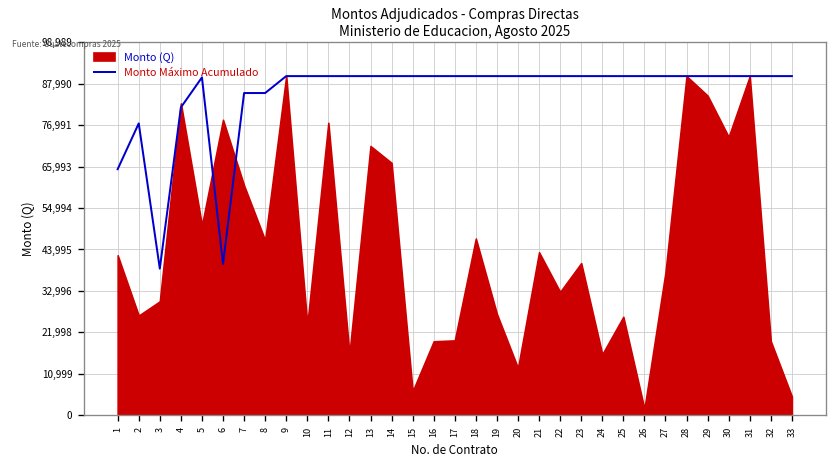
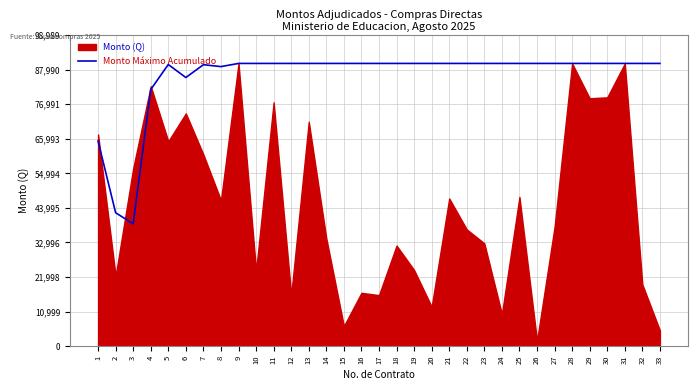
  {
    "Monto (Q)": {
-     "1": "42,000",
-     "2": "26,000",
-     "3": "30,000",
+     "1": "67,000",
+     "2": "22,000",
+     "3": "57,000",
      "4": "83,000",
-     "5": "50,000",
-     "6": "78,000",
+     "5": "65,000",
+     "6": "74,000",
      "7": "61,000",
      "8": "46,000",
      "10": "24,000",
      "11": "78,000",
      "12": "16,000",
      "13": "71,000",
-     "14": "67,000",
+     "14": "34,000",
      "15": "6,000",
-     "16": "20,000",
-     "17": "20,000",
-     "18": "47,000",
-     "19": "27,000",
+     "16": "17,000",
+     "17": "16,000",
+     "18": "32,000",
+     "19": "24,000",
      "20": "13,000",
-     "21": "43,000",
-     "22": "33,000",
-     "23": "40,000",
-     "24": "16,000",
-     "25": "26,000",
+     "21": "47,000",
+     "22": "37,000",
+     "23": "33,000",
+     "24": "10,000",
+     "25": "47,000",
      "26": "2,000",
      "27": "38,000",
-     "29": "85,000",
-     "30": "74,000",
+     "29": "79,000",
+     "30": "79,000",
      "32": "20,000",
      "33": "5,000"
    },
    "Monto Máximo Acumulado": {
      "1": "65,000",
-     "2": "77,000",
+     "2": "42,000",
      "3": "39,000",
      "4": "82,000",
      "5": "90,000",
-     "6": "40,000",
-     "7": "86,000",
-     "8": "86,000",
+     "6": "86,000",
+     "7": "90,000",
+     "8": "89,000",
      "10": "90,000",
      "11": "90,000",
      "12": "90,000",
      "13": "90,000",
      "14": "90,000",
      "15": "90,000",
      "16": "90,000",
      "17": "90,000",
      "18": "90,000",
      "19": "90,000",
      "20": "90,000",
      "21": "90,000",
      "22": "90,000",
      "23": "90,000",
      "24": "90,000",
      "25": "90,000",
      "26": "90,000",
      "27": "90,000",
      "29": "90,000",
      "30": "90,000",
      "32": "90,000",
      "33": "90,000"
    }
  }
